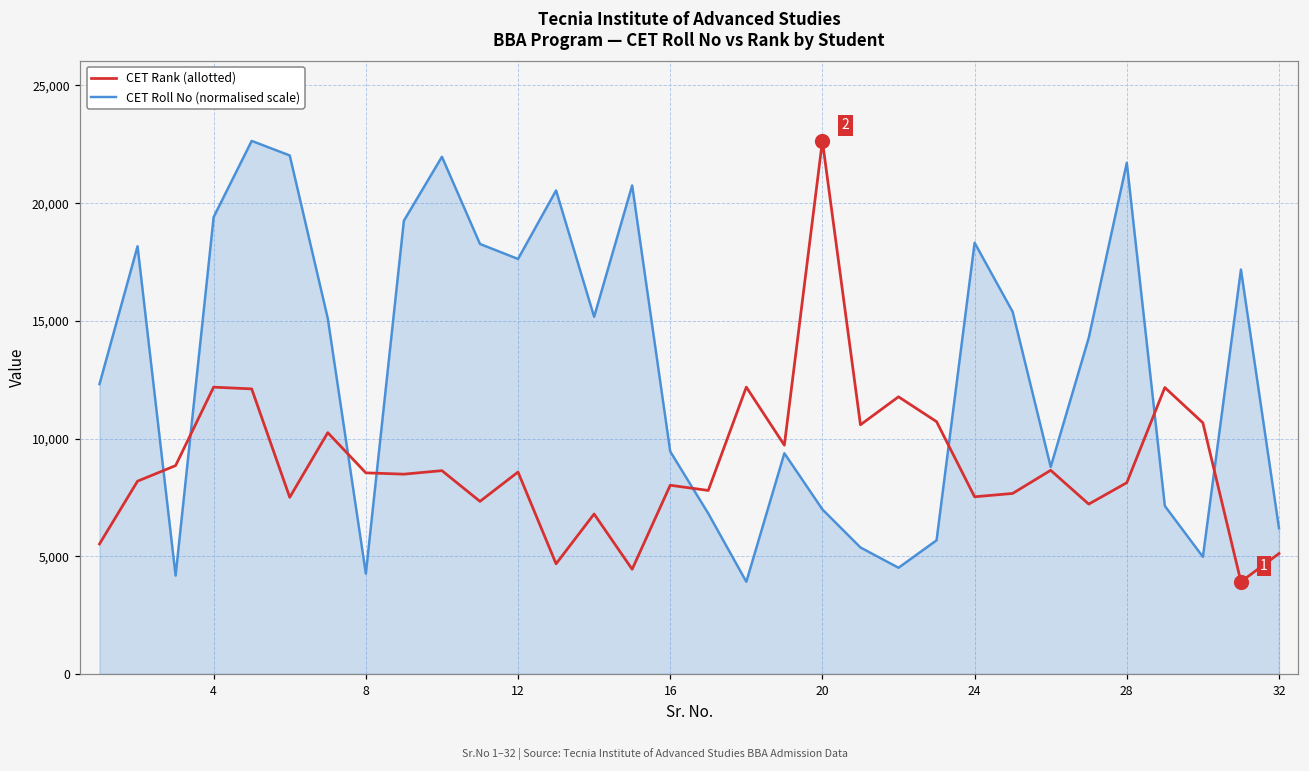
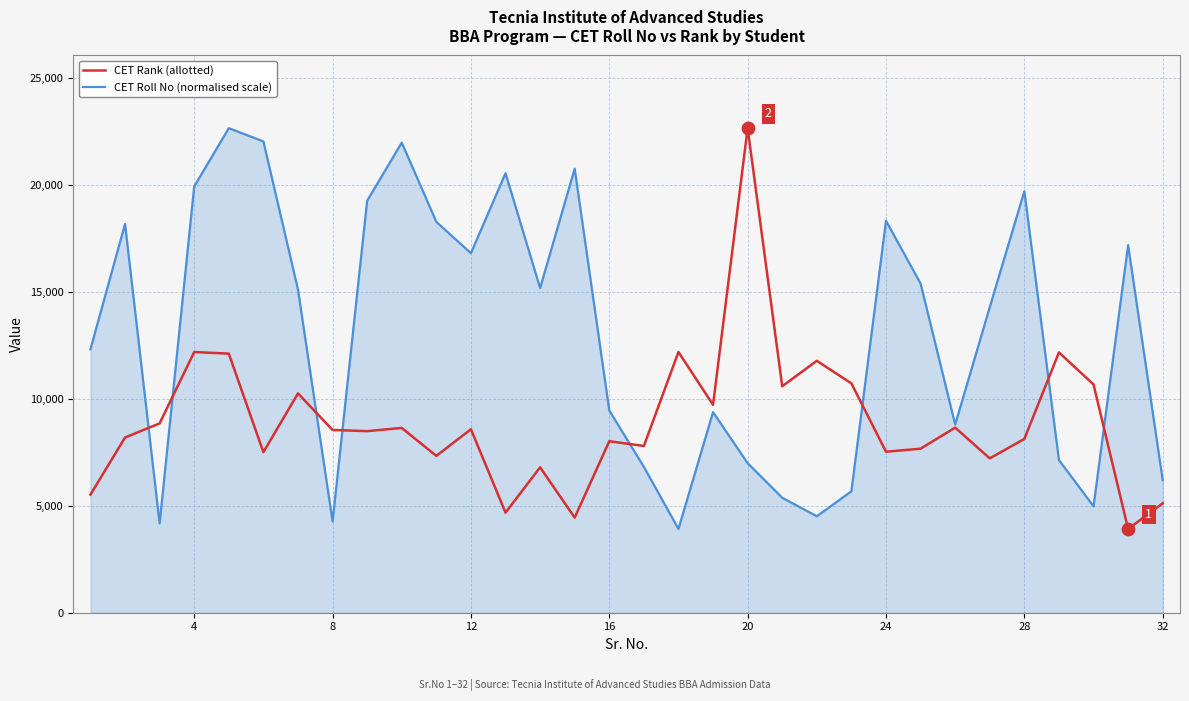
  {
    "CET Roll No (normalised scale)": {
-     "4": "19,400",
+     "4": "19,900",
      "8": "4,300",
-     "12": "17,600",
+     "12": "16,800",
      "16": "9,500",
      "20": "7,000",
      "24": "18,300",
-     "28": "21,700",
+     "28": "19,700",
      "32": "6,200"
    }
  }
